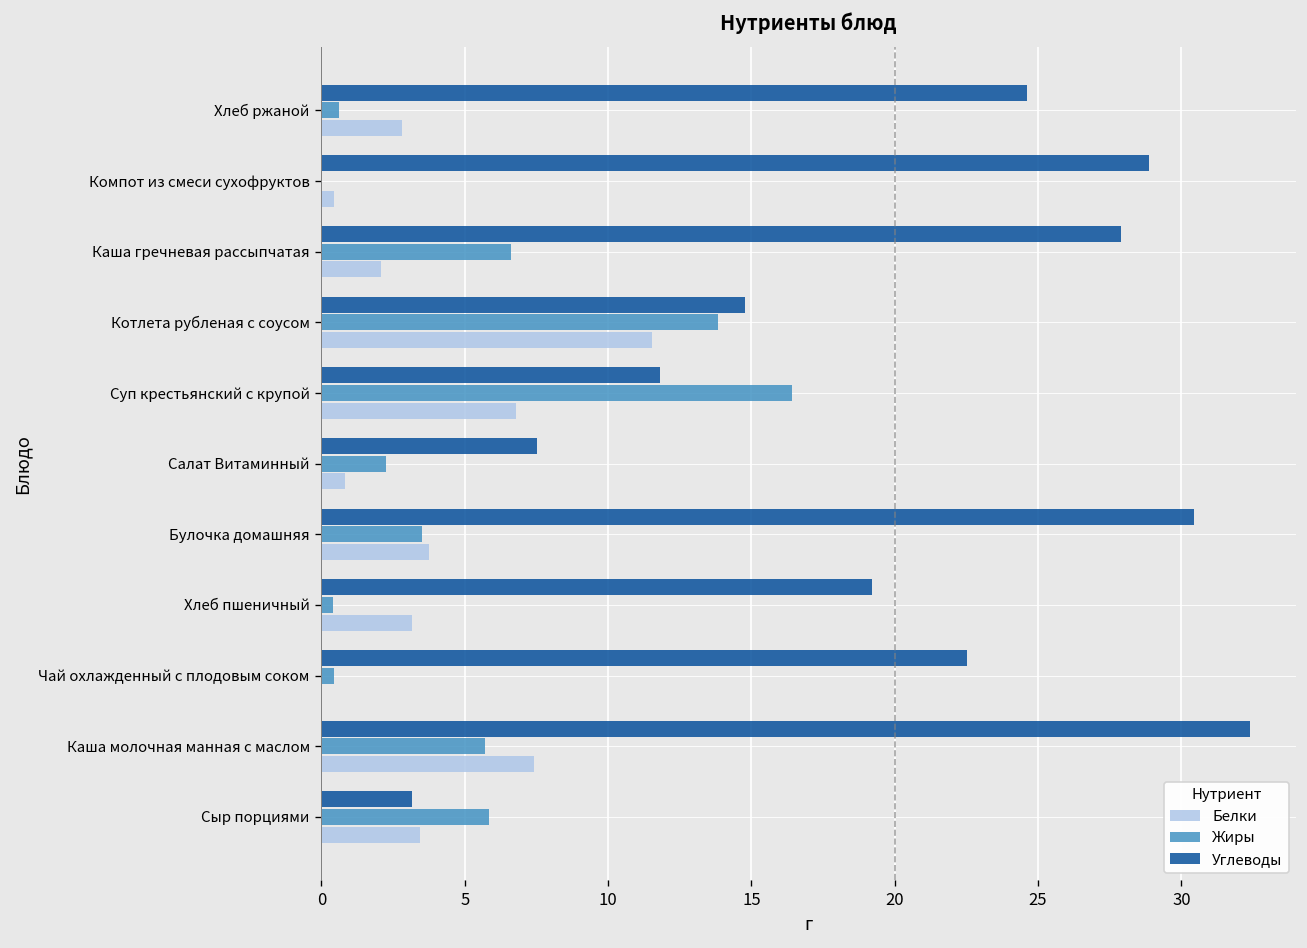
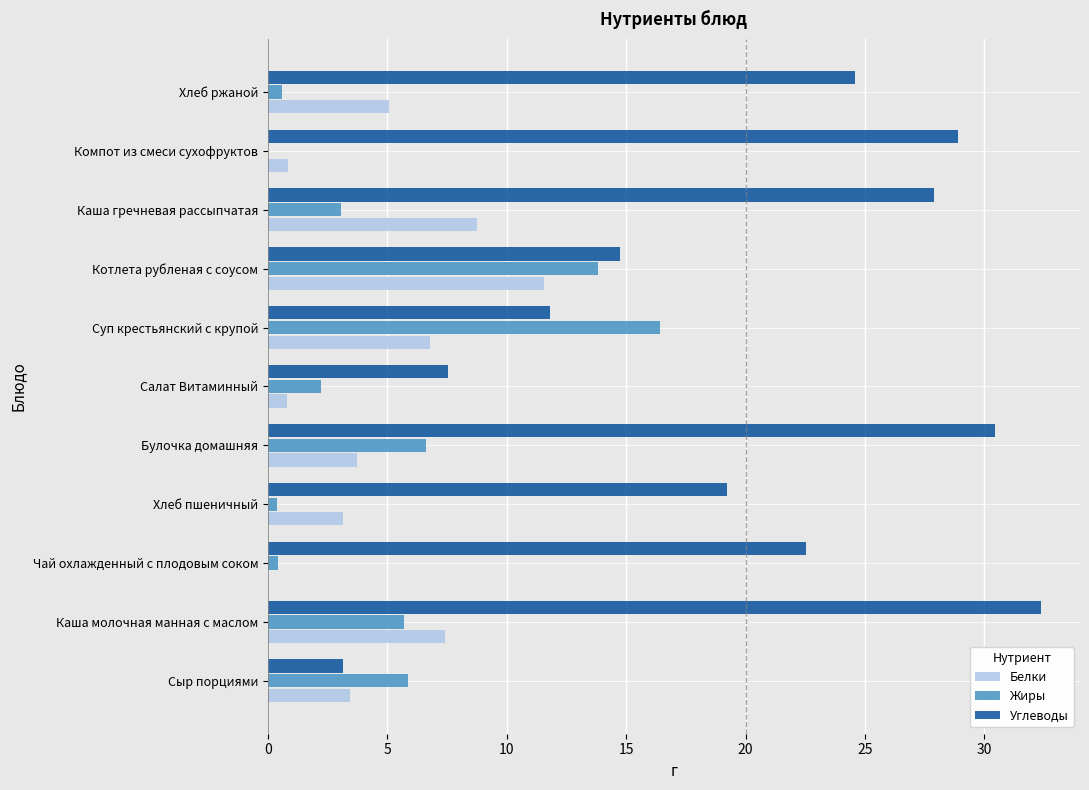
  {
    "Белки": {
-     "Хлеб ржаной": 2.8,
-     "Компот из смеси сухофруктов": 0.4,
-     "Каша гречневая рассыпчатая": 2.1,
+     "Хлеб ржаной": 5.1,
+     "Компот из смеси сухофруктов": 0.8,
+     "Каша гречневая рассыпчатая": 8.8,
      "Котлета рубленая с соусом": 11.5,
      "Суп крестьянский с крупой": 6.8,
      "Салат Витаминный": 0.8,
      "Булочка домашняя": 3.8,
      "Хлеб пшеничный": 3.2,
      "Каша молочная манная с маслом": 7.4,
      "Сыр порциями": 3.5
    },
    "Жиры": {
      "Хлеб ржаной": 0.6,
      "Компот из смеси сухофруктов": 0.0,
-     "Каша гречневая рассыпчатая": 6.6,
+     "Каша гречневая рассыпчатая": 3.1,
      "Котлета рубленая с соусом": 13.8,
      "Суп крестьянский с крупой": 16.4,
      "Салат Витаминный": 2.2,
-     "Булочка домашняя": 3.5,
+     "Булочка домашняя": 6.6,
      "Хлеб пшеничный": 0.4,
      "Чай охлажденный с плодовым соком": 0.4,
      "Каша молочная манная с маслом": 5.7,
      "Сыр порциями": 5.9
    },
    "Углеводы": {
      "Хлеб ржаной": 24.6,
      "Компот из смеси сухофруктов": 28.9,
      "Каша гречневая рассыпчатая": 27.9,
      "Котлета рубленая с соусом": 14.8,
      "Суп крестьянский с крупой": 11.8,
      "Салат Витаминный": 7.5,
      "Булочка домашняя": 30.5,
      "Хлеб пшеничный": 19.2,
      "Чай охлажденный с плодовым соком": 22.5,
      "Каша молочная манная с маслом": 32.4,
      "Сыр порциями": 3.2
    }
  }
